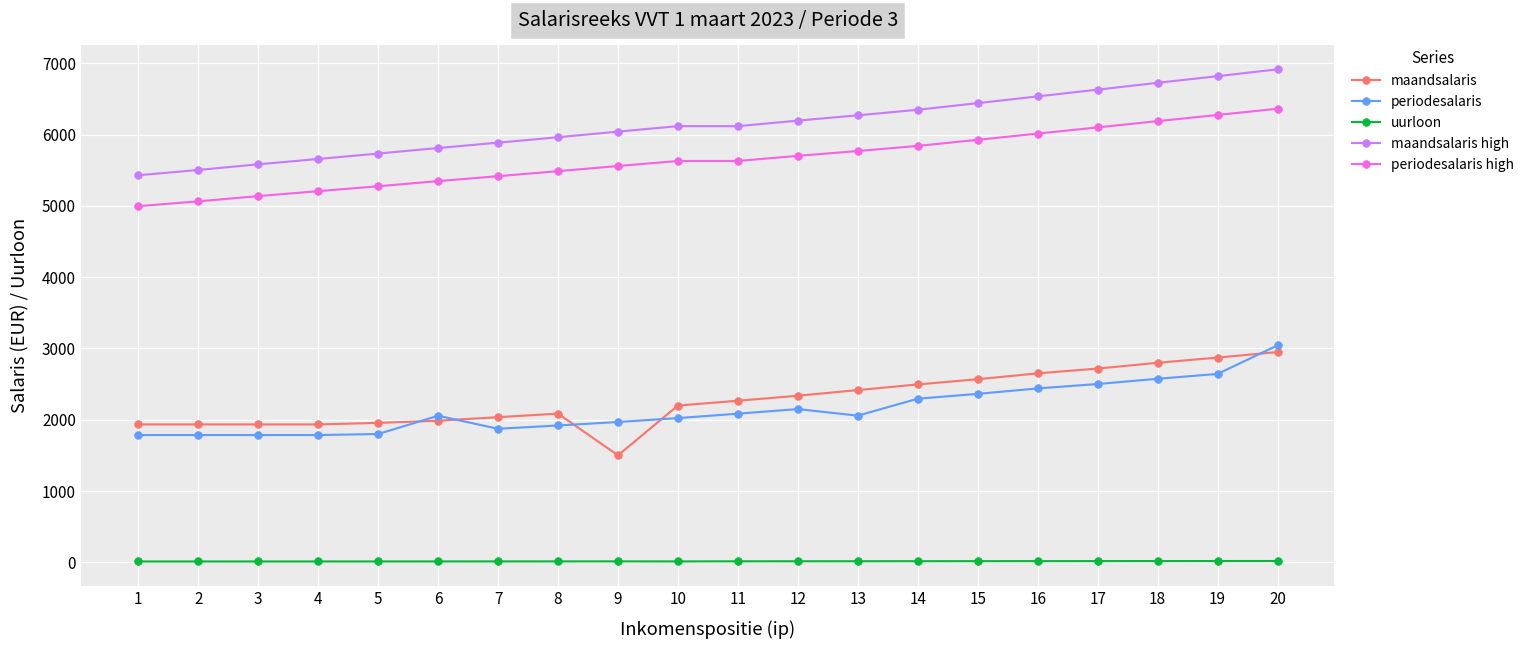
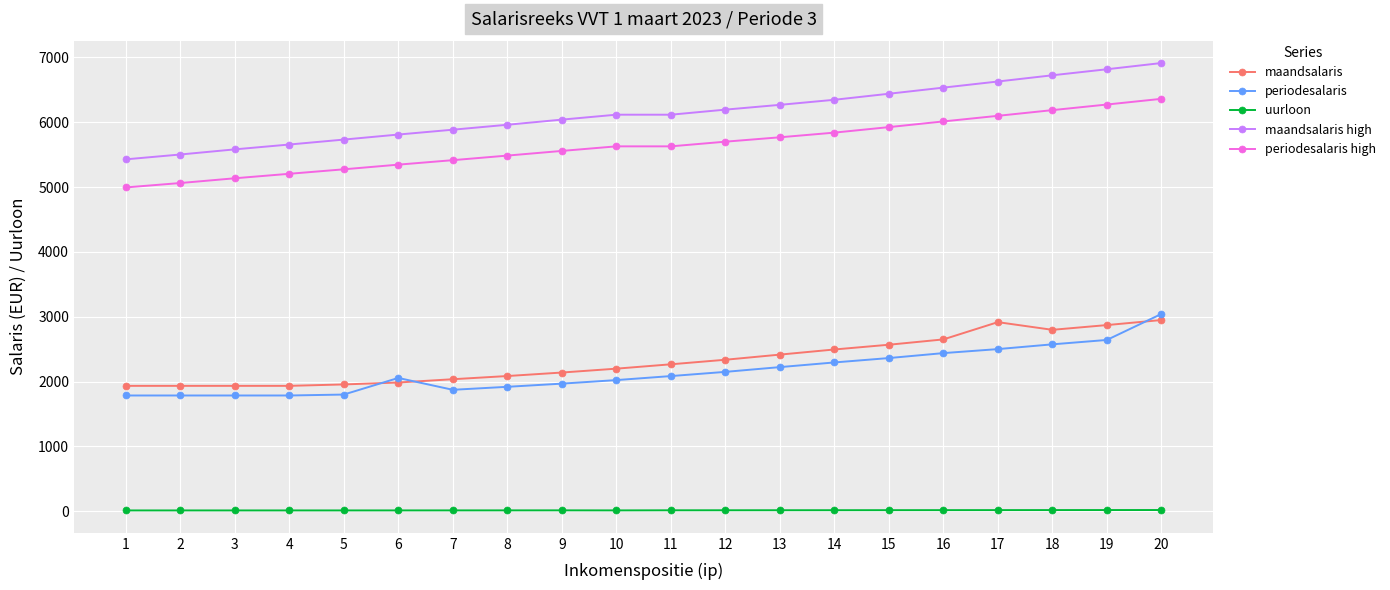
  {
    "maandsalaris": {
      "1": 1900,
      "2": 1900,
      "3": 1900,
      "4": 1900,
      "5": 2000,
      "6": 2000,
      "7": 2000,
      "8": 2100,
-     "9": 1500,
+     "9": 2100,
      "10": 2200,
      "11": 2300,
      "12": 2300,
      "13": 2400,
      "14": 2500,
      "15": 2600,
      "16": 2700,
-     "17": 2700,
+     "17": 2900,
      "18": 2800,
      "19": 2900,
      "20": 2900
    },
    "periodesalaris": {
      "1": 1800,
      "2": 1800,
      "3": 1800,
      "4": 1800,
      "5": 1800,
      "6": 2100,
      "7": 1900,
      "8": 1900,
      "9": 2000,
      "10": 2000,
      "11": 2100,
      "12": 2100,
-     "13": 2100,
+     "13": 2200,
      "14": 2300,
      "15": 2400,
      "16": 2400,
      "17": 2500,
      "18": 2600,
      "19": 2600,
      "20": 3000
    },
    "uurloon": {
      "1": 0,
      "2": 0,
      "3": 0,
      "4": 0,
      "5": 0,
      "6": 0,
      "7": 0,
      "8": 0,
      "9": 0,
      "10": 0,
      "11": 0,
      "12": 0,
      "13": 0,
      "14": 0,
      "15": 0,
      "16": 0,
      "17": 0,
      "18": 0,
      "19": 0,
      "20": 0
    }
  }
